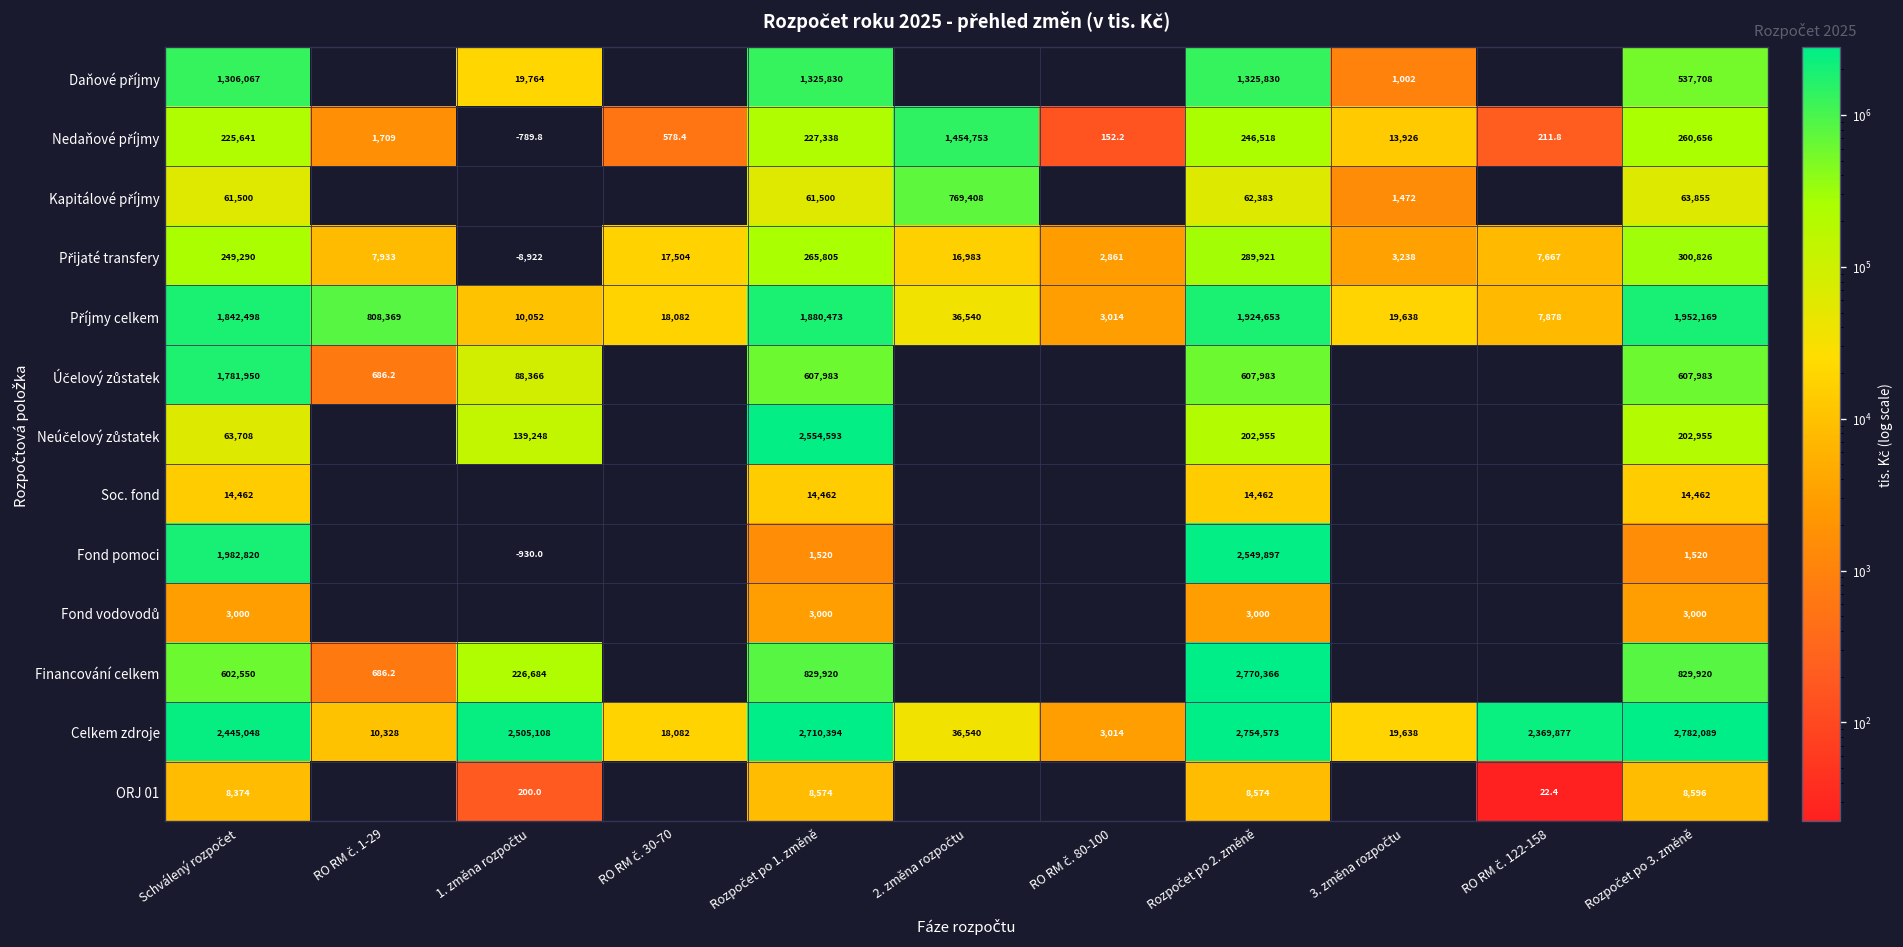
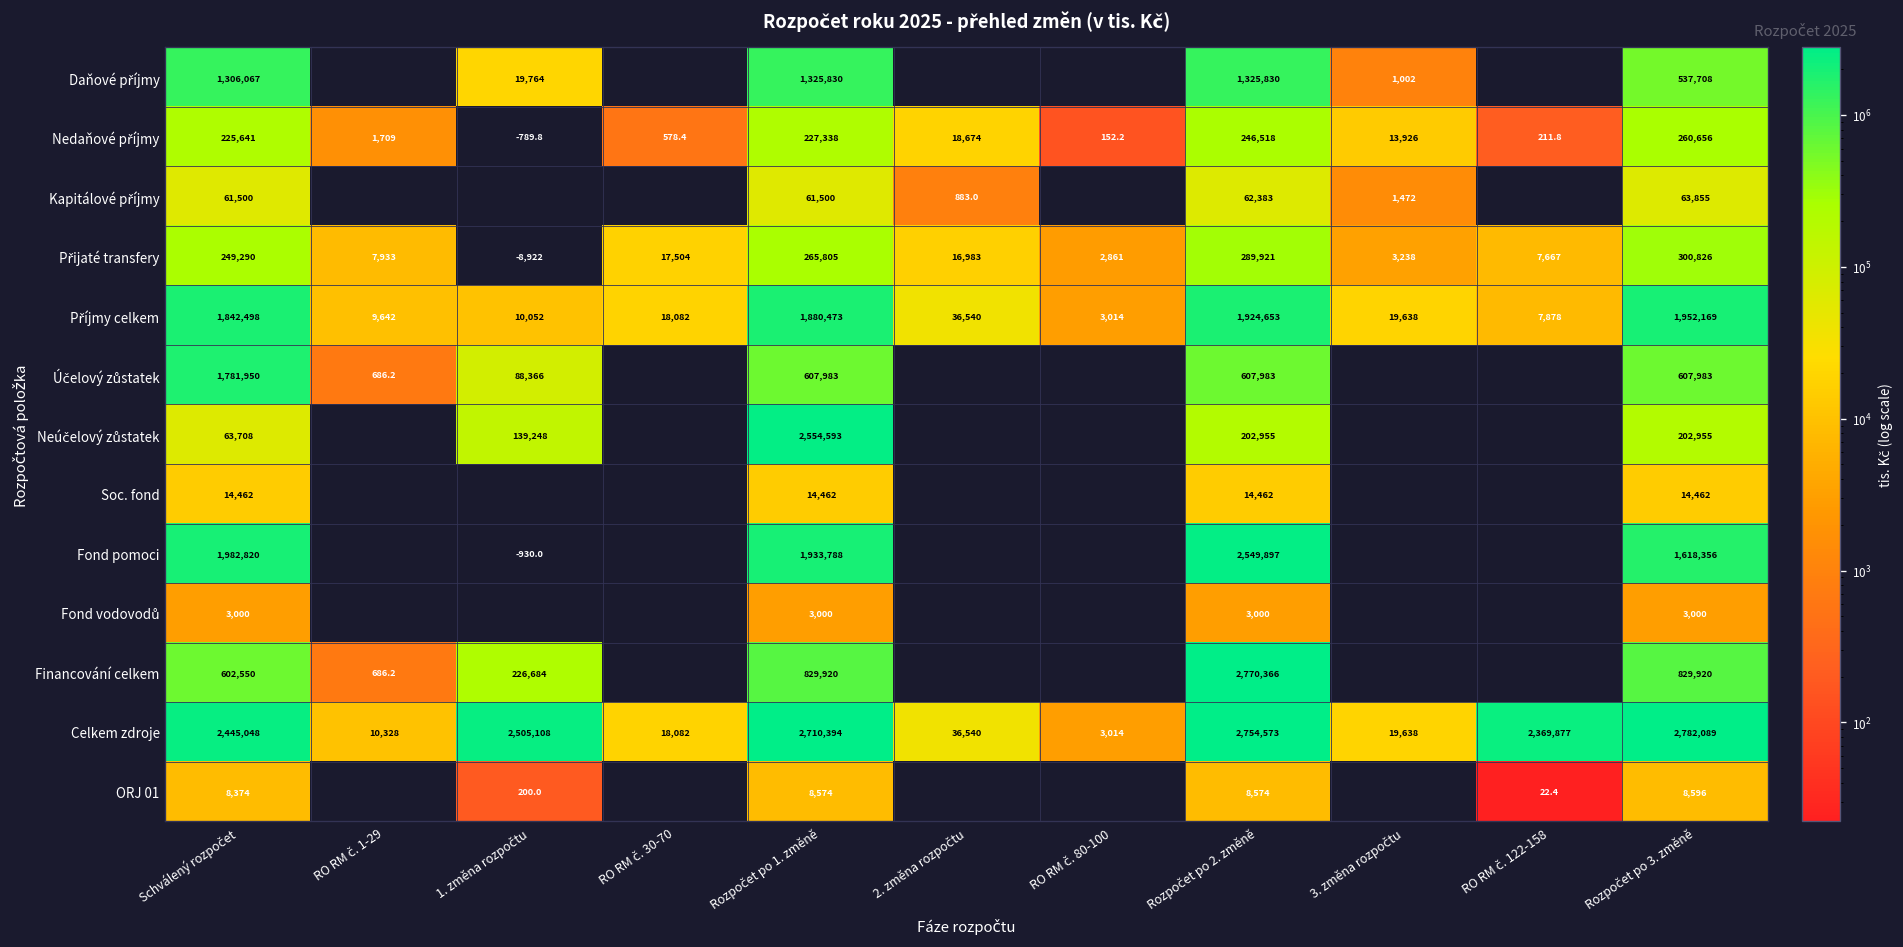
  {
    "Daňové příjmy": {
      "Schválený rozpočet": "1,306,067",
      "1. změna rozpočtu": "19,764",
      "Rozpočet po 1. změně": "1,325,830",
      "Rozpočet po 2. změně": "1,325,830",
      "3. změna rozpočtu": "1,002",
      "Rozpočet po 3. změně": "537,708"
    },
    "Nedaňové příjmy": {
      "Schválený rozpočet": "225,641",
      "RO RM č. 1-29": "1,709",
      "1. změna rozpočtu": "-789.8",
      "RO RM č. 30-70": "578.4",
      "Rozpočet po 1. změně": "227,338",
-     "2. změna rozpočtu": "1,454,753",
+     "2. změna rozpočtu": "18,674",
      "RO RM č. 80-100": "152.2",
      "Rozpočet po 2. změně": "246,518",
      "3. změna rozpočtu": "13,926",
      "RO RM č. 122-158": "211.8",
      "Rozpočet po 3. změně": "260,656"
    },
    "Kapitálové příjmy": {
      "Schválený rozpočet": "61,500",
      "Rozpočet po 1. změně": "61,500",
-     "2. změna rozpočtu": "769,408",
+     "2. změna rozpočtu": "883.0",
      "Rozpočet po 2. změně": "62,383",
      "3. změna rozpočtu": "1,472",
      "Rozpočet po 3. změně": "63,855"
    },
    "Přijaté transfery": {
      "Schválený rozpočet": "249,290",
      "RO RM č. 1-29": "7,933",
      "1. změna rozpočtu": "-8,922",
      "RO RM č. 30-70": "17,504",
      "Rozpočet po 1. změně": "265,805",
      "2. změna rozpočtu": "16,983",
      "RO RM č. 80-100": "2,861",
      "Rozpočet po 2. změně": "289,921",
      "3. změna rozpočtu": "3,238",
      "RO RM č. 122-158": "7,667",
      "Rozpočet po 3. změně": "300,826"
    },
    "Příjmy celkem": {
      "Schválený rozpočet": "1,842,498",
-     "RO RM č. 1-29": "808,369",
+     "RO RM č. 1-29": "9,642",
      "1. změna rozpočtu": "10,052",
      "RO RM č. 30-70": "18,082",
      "Rozpočet po 1. změně": "1,880,473",
      "2. změna rozpočtu": "36,540",
      "RO RM č. 80-100": "3,014",
      "Rozpočet po 2. změně": "1,924,653",
      "3. změna rozpočtu": "19,638",
      "RO RM č. 122-158": "7,878",
      "Rozpočet po 3. změně": "1,952,169"
    },
    "Účelový zůstatek": {
      "Schválený rozpočet": "1,781,950",
      "RO RM č. 1-29": "686.2",
      "1. změna rozpočtu": "88,366",
      "Rozpočet po 1. změně": "607,983",
      "Rozpočet po 2. změně": "607,983",
      "Rozpočet po 3. změně": "607,983"
    },
    "Neúčelový zůstatek": {
      "Schválený rozpočet": "63,708",
      "1. změna rozpočtu": "139,248",
      "Rozpočet po 1. změně": "2,554,593",
      "Rozpočet po 2. změně": "202,955",
      "Rozpočet po 3. změně": "202,955"
    },
    "Soc. fond": {
      "Schválený rozpočet": "14,462",
      "Rozpočet po 1. změně": "14,462",
      "Rozpočet po 2. změně": "14,462",
      "Rozpočet po 3. změně": "14,462"
    },
    "Fond pomoci": {
      "Schválený rozpočet": "1,982,820",
      "1. změna rozpočtu": "-930.0",
-     "Rozpočet po 1. změně": "1,520",
+     "Rozpočet po 1. změně": "1,933,788",
      "Rozpočet po 2. změně": "2,549,897",
-     "Rozpočet po 3. změně": "1,520"
+     "Rozpočet po 3. změně": "1,618,356"
    },
    "Fond vodovodů": {
      "Schválený rozpočet": "3,000",
      "Rozpočet po 1. změně": "3,000",
      "Rozpočet po 2. změně": "3,000",
      "Rozpočet po 3. změně": "3,000"
    },
    "Financování celkem": {
      "Schválený rozpočet": "602,550",
      "RO RM č. 1-29": "686.2",
      "1. změna rozpočtu": "226,684",
      "Rozpočet po 1. změně": "829,920",
      "Rozpočet po 2. změně": "2,770,366",
      "Rozpočet po 3. změně": "829,920"
    },
    "Celkem zdroje": {
      "Schválený rozpočet": "2,445,048",
      "RO RM č. 1-29": "10,328",
      "1. změna rozpočtu": "2,505,108",
      "RO RM č. 30-70": "18,082",
      "Rozpočet po 1. změně": "2,710,394",
      "2. změna rozpočtu": "36,540",
      "RO RM č. 80-100": "3,014",
      "Rozpočet po 2. změně": "2,754,573",
      "3. změna rozpočtu": "19,638",
      "RO RM č. 122-158": "2,369,877",
      "Rozpočet po 3. změně": "2,782,089"
    },
    "ORJ 01": {
      "Schválený rozpočet": "8,374",
      "1. změna rozpočtu": "200.0",
      "Rozpočet po 1. změně": "8,574",
      "Rozpočet po 2. změně": "8,574",
      "RO RM č. 122-158": "22.4",
      "Rozpočet po 3. změně": "8,596"
    }
  }
